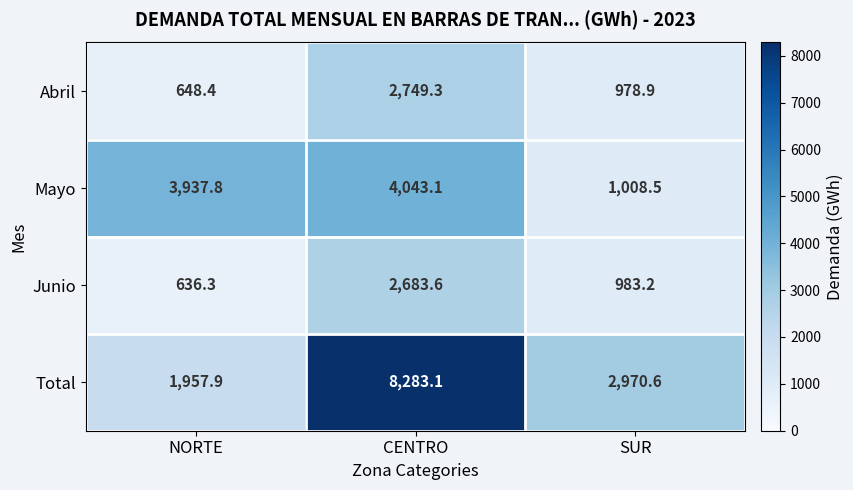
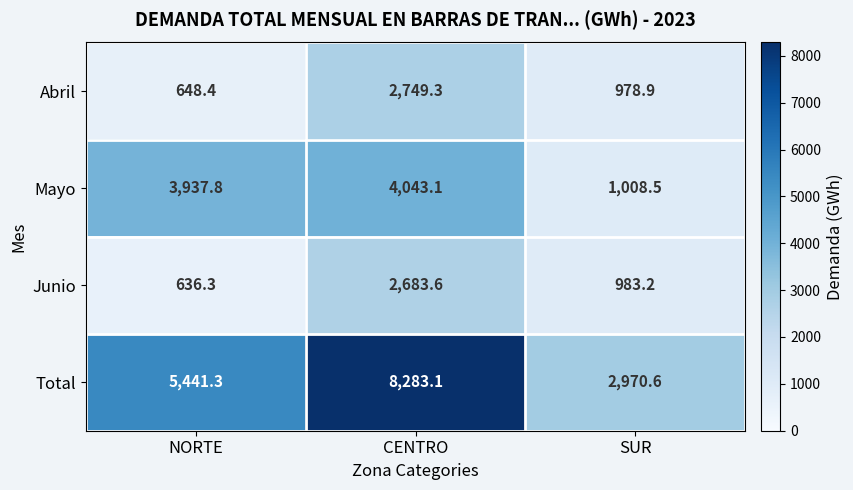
  {
    "Abril": {
      "NORTE": "648.4",
      "CENTRO": "2,749.3",
      "SUR": "978.9"
    },
    "Mayo": {
      "NORTE": "3,937.8",
      "CENTRO": "4,043.1",
      "SUR": "1,008.5"
    },
    "Junio": {
      "NORTE": "636.3",
      "CENTRO": "2,683.6",
      "SUR": "983.2"
    },
    "Total": {
-     "NORTE": "1,957.9",
+     "NORTE": "5,441.3",
      "CENTRO": "8,283.1",
      "SUR": "2,970.6"
    }
  }
